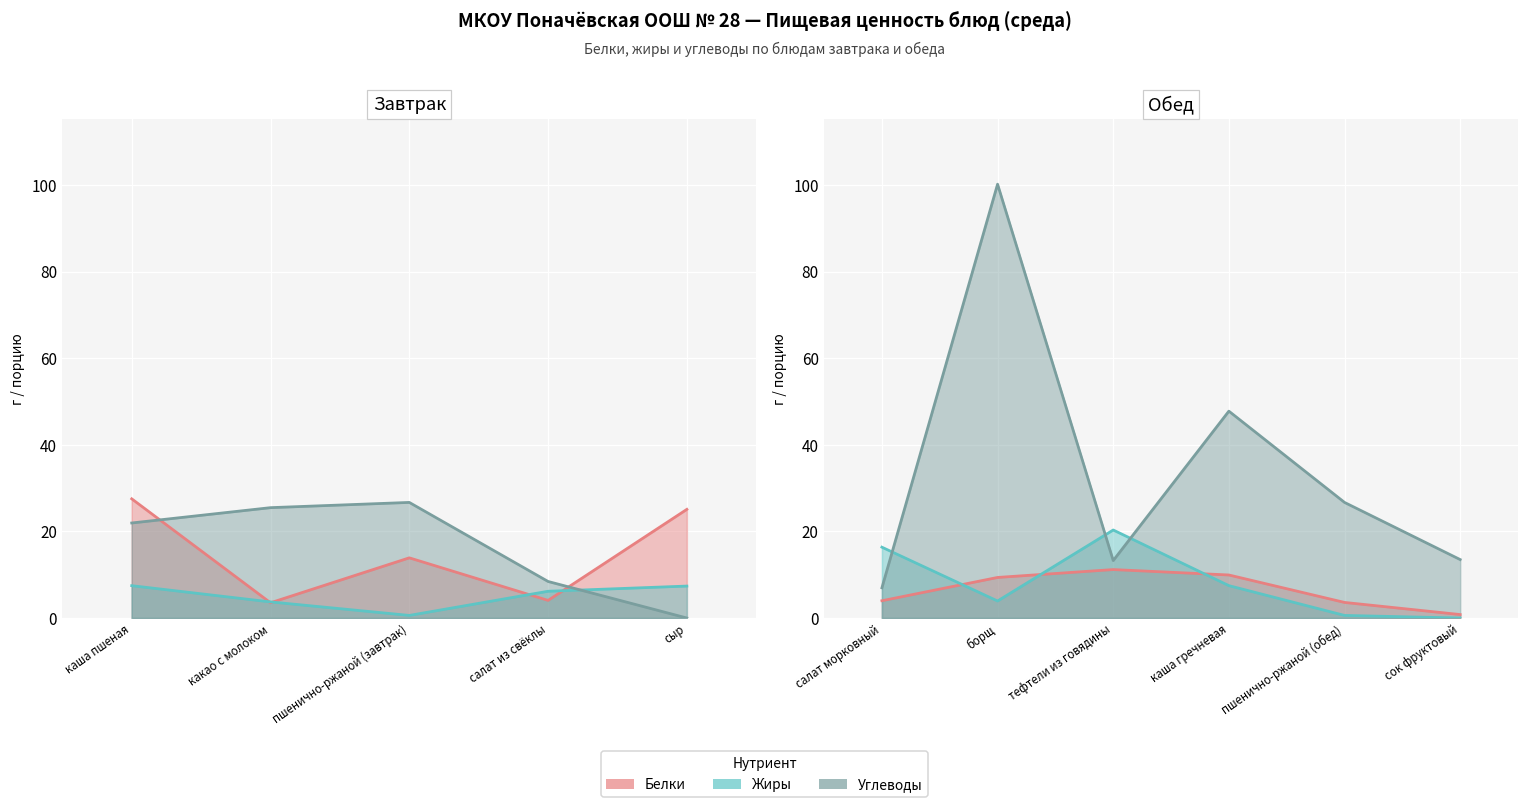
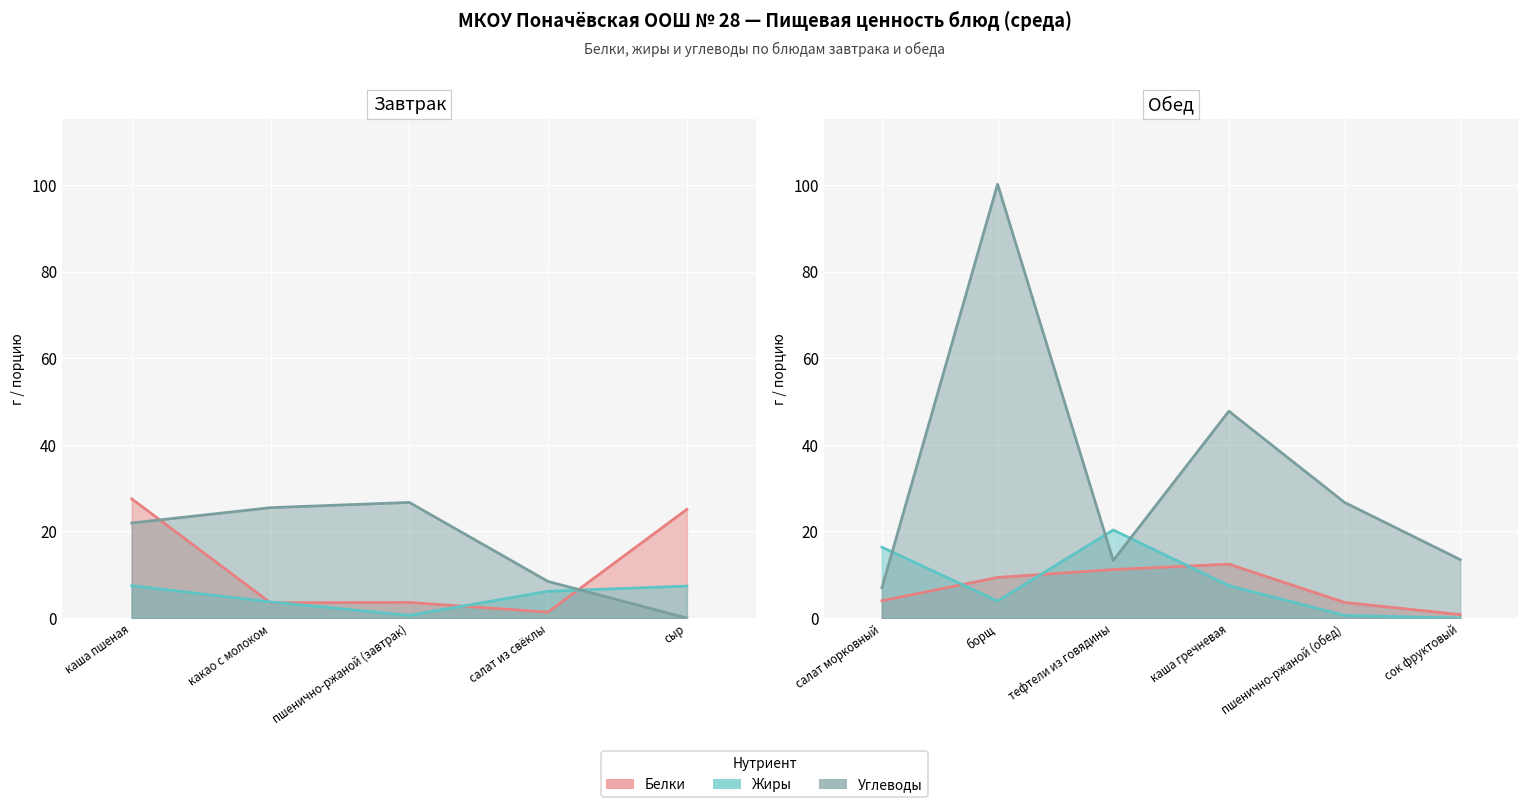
  {
    "Завтрак": {
      "Белки": {
        "каша пшеная": 28,
-       "пшенично-ржаной (завтрак)": 14,
-       "салат из свёклы": 4,
+       "пшенично-ржаной (завтрак)": 4,
+       "салат из свёклы": 1,
        "сыр": 25
      }
    },
    "Обед": {
      "Белки": {
        "салат морковный": 4,
        "борщ": 9,
        "тефтели из говядины": 11,
-       "каша гречневая": 10,
+       "каша гречневая": 12,
        "пшенично-ржаной (обед)": 4,
        "сок фруктовый": 1
      }
    }
  }
